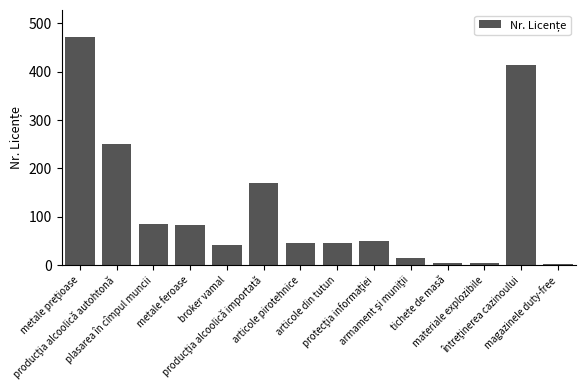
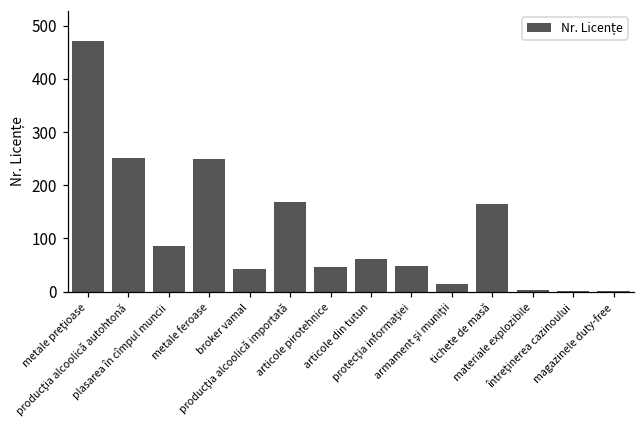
  {
    "metale preţioase": 470,
    "producţia alcoolică autohtonă": 250,
    "plasarea în cîmpul muncii": 90,
-   "metale feroase": 80,
+   "metale feroase": 250,
    "broker vamal": 40,
    "producţia alcoolică importată": 170,
    "articole pirotehnice": 50,
-   "articole din tutun": 50,
+   "articole din tutun": 60,
    "protecţia informaţiei": 50,
    "armament şi muniţii": 10,
-   "tichete de masă": 10,
-   "întreţinerea cazinoului": 410
+   "tichete de masă": 170,
+   "întreţinerea cazinoului": 0
  }
